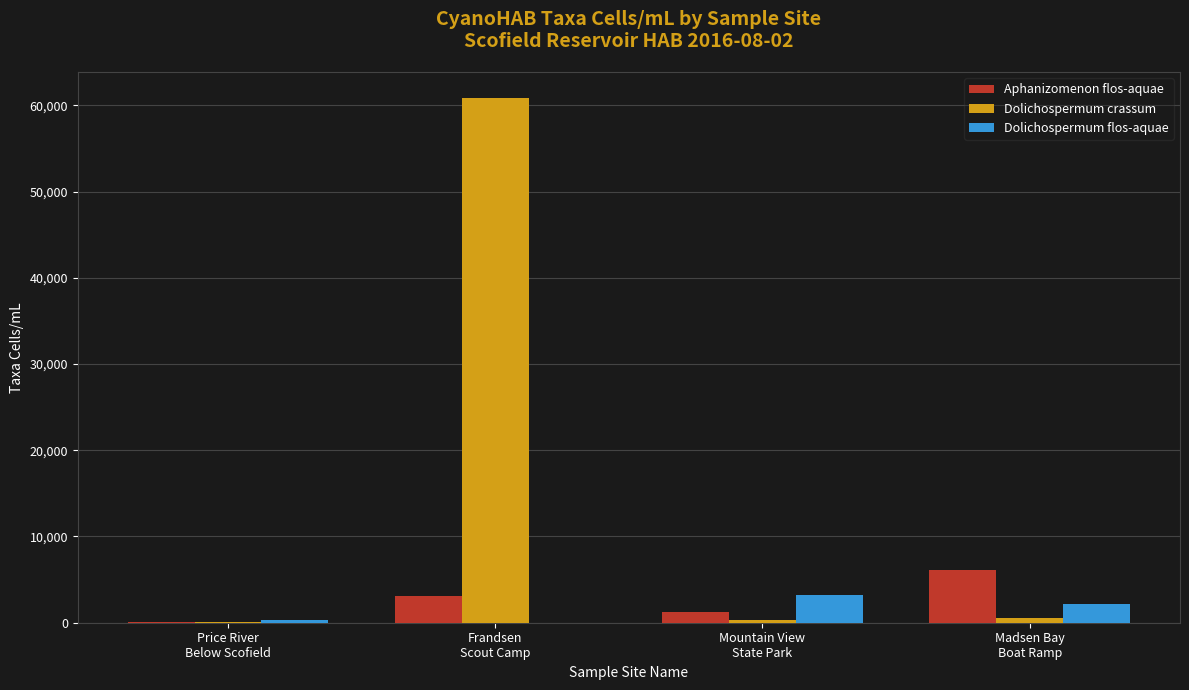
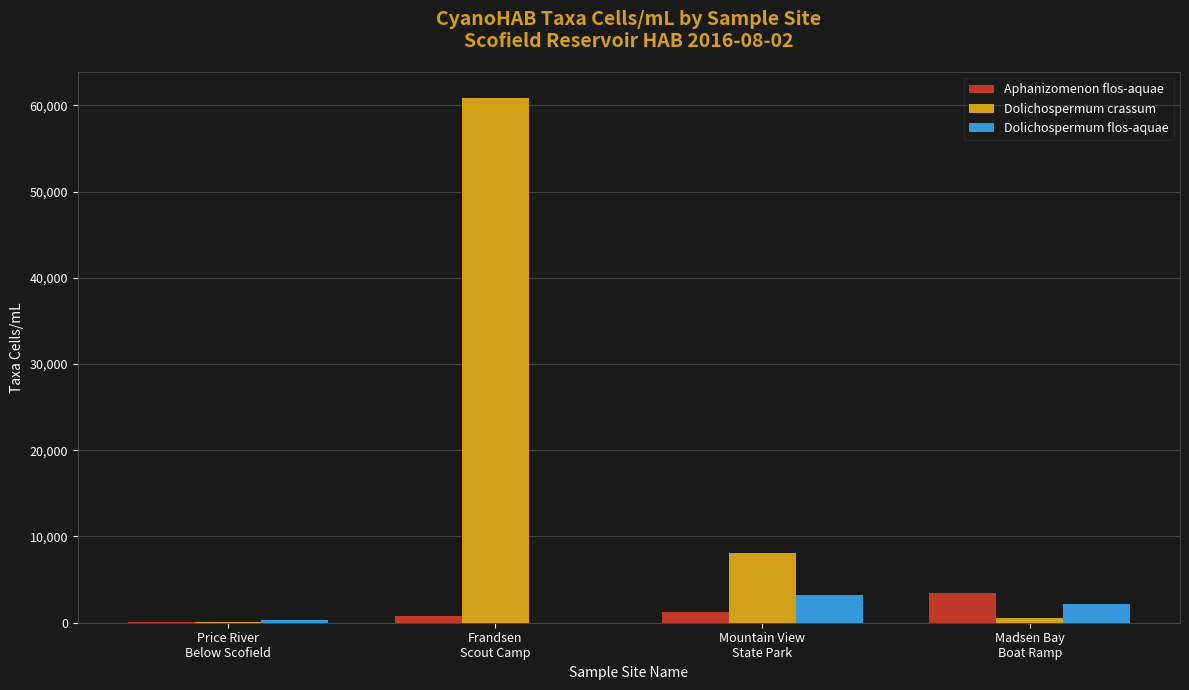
  {
    "Aphanizomenon flos-aquae": {
-     "Frandsen Scout Camp": "3,000",
+     "Frandsen Scout Camp": "1,000",
      "Mountain View State Park": "1,000",
-     "Madsen Bay Boat Ramp": "6,000"
+     "Madsen Bay Boat Ramp": "3,000"
    },
    "Dolichospermum crassum": {
      "Frandsen Scout Camp": "61,000",
-     "Mountain View State Park": "0",
+     "Mountain View State Park": "8,000",
      "Madsen Bay Boat Ramp": "0"
    },
    "Dolichospermum flos-aquae": {
      "Price River Below Scofield": "0",
      "Mountain View State Park": "3,000",
      "Madsen Bay Boat Ramp": "2,000"
    }
  }
